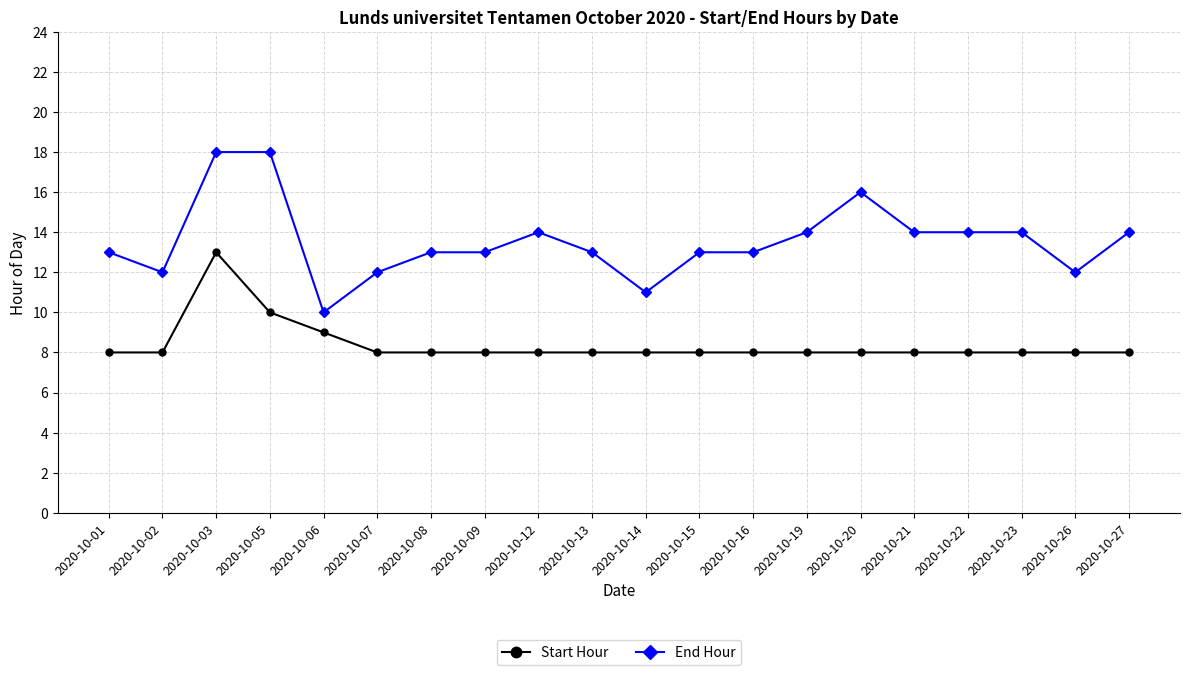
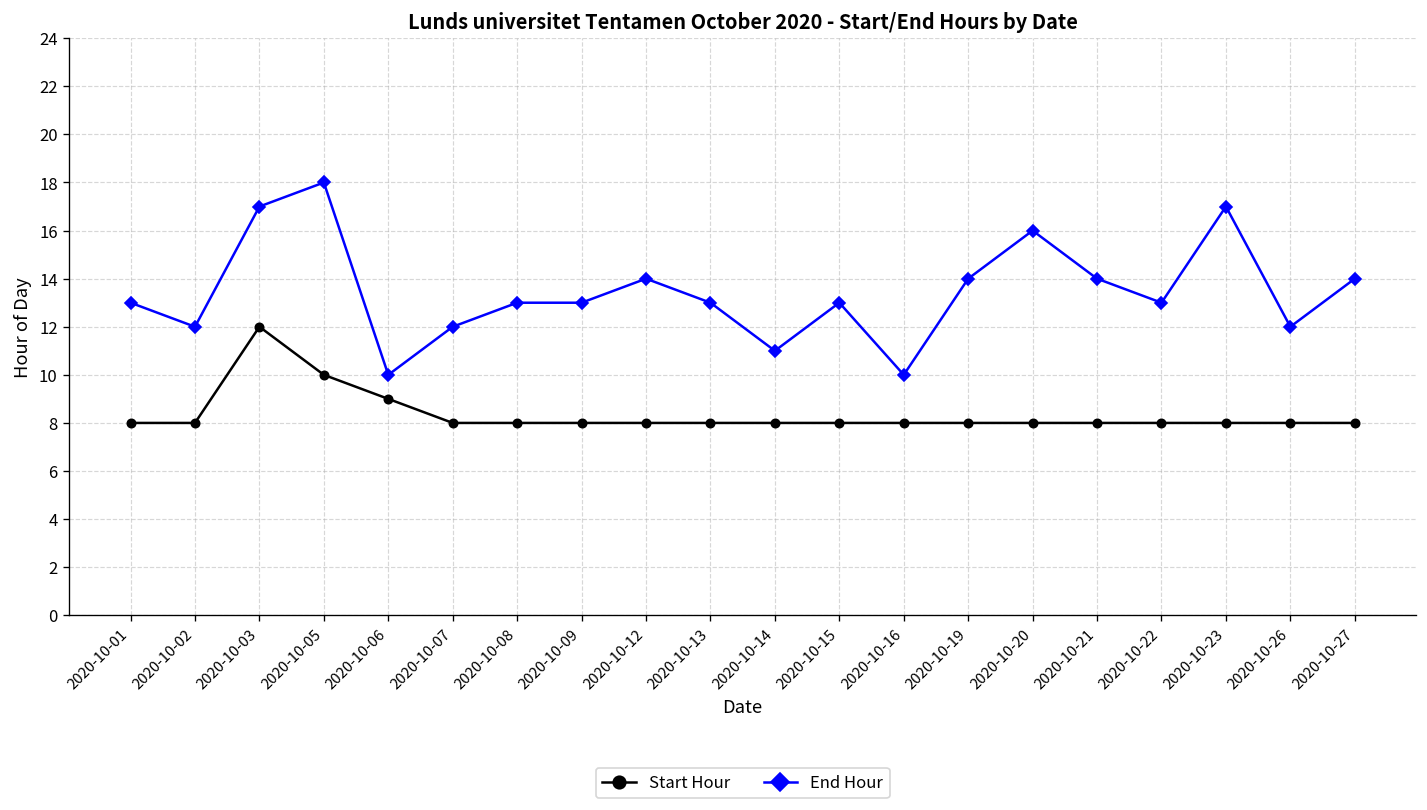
  {
    "Start Hour": {
      "2020-10-01": 8,
      "2020-10-02": 8,
-     "2020-10-03": 13,
+     "2020-10-03": 12,
      "2020-10-05": 10,
      "2020-10-06": 9,
      "2020-10-07": 8,
      "2020-10-08": 8,
      "2020-10-09": 8,
      "2020-10-12": 8,
      "2020-10-13": 8,
      "2020-10-14": 8,
      "2020-10-15": 8,
      "2020-10-16": 8,
      "2020-10-19": 8,
      "2020-10-20": 8,
      "2020-10-21": 8,
      "2020-10-22": 8,
      "2020-10-23": 8,
      "2020-10-26": 8,
      "2020-10-27": 8
    },
    "End Hour": {
      "2020-10-01": 13,
      "2020-10-02": 12,
-     "2020-10-03": 18,
+     "2020-10-03": 17,
      "2020-10-05": 18,
      "2020-10-06": 10,
      "2020-10-07": 12,
      "2020-10-08": 13,
      "2020-10-09": 13,
      "2020-10-12": 14,
      "2020-10-13": 13,
      "2020-10-14": 11,
      "2020-10-15": 13,
-     "2020-10-16": 13,
+     "2020-10-16": 10,
      "2020-10-19": 14,
      "2020-10-20": 16,
      "2020-10-21": 14,
-     "2020-10-22": 14,
-     "2020-10-23": 14,
+     "2020-10-22": 13,
+     "2020-10-23": 17,
      "2020-10-26": 12,
      "2020-10-27": 14
    }
  }
